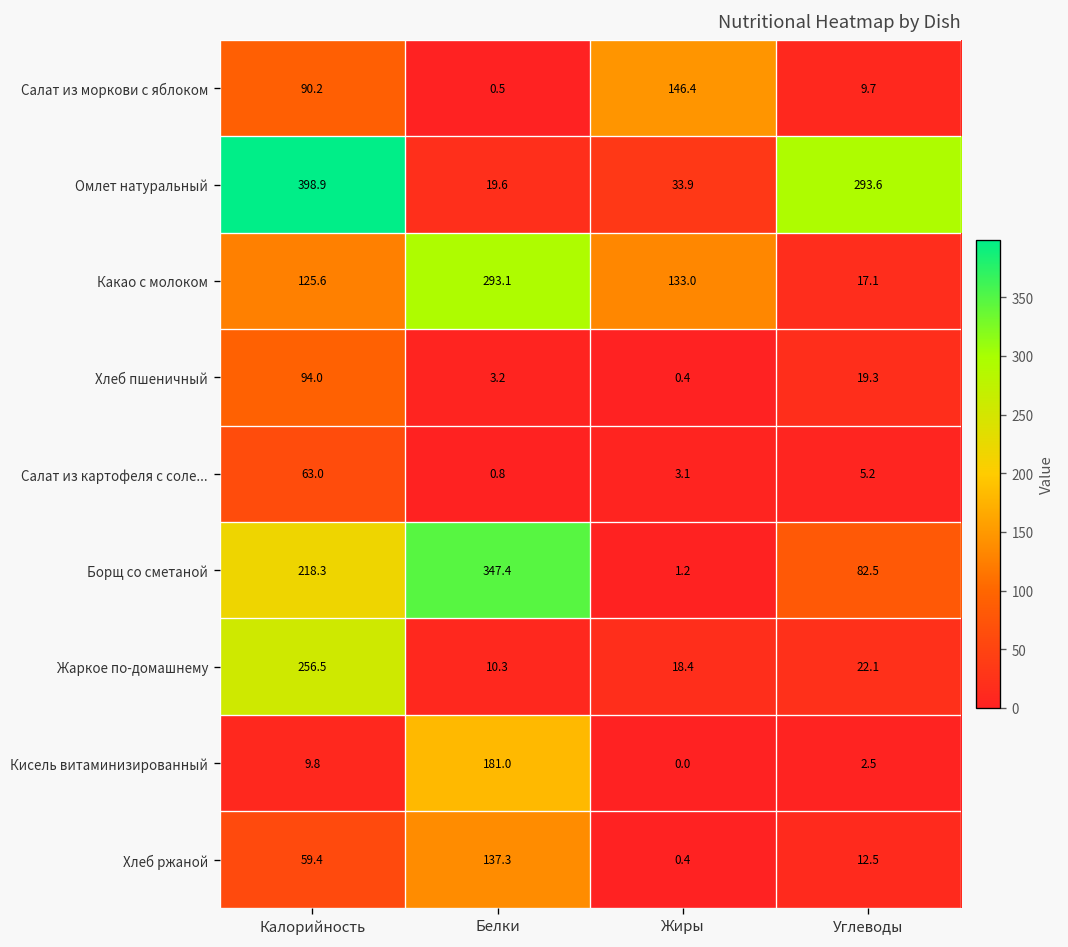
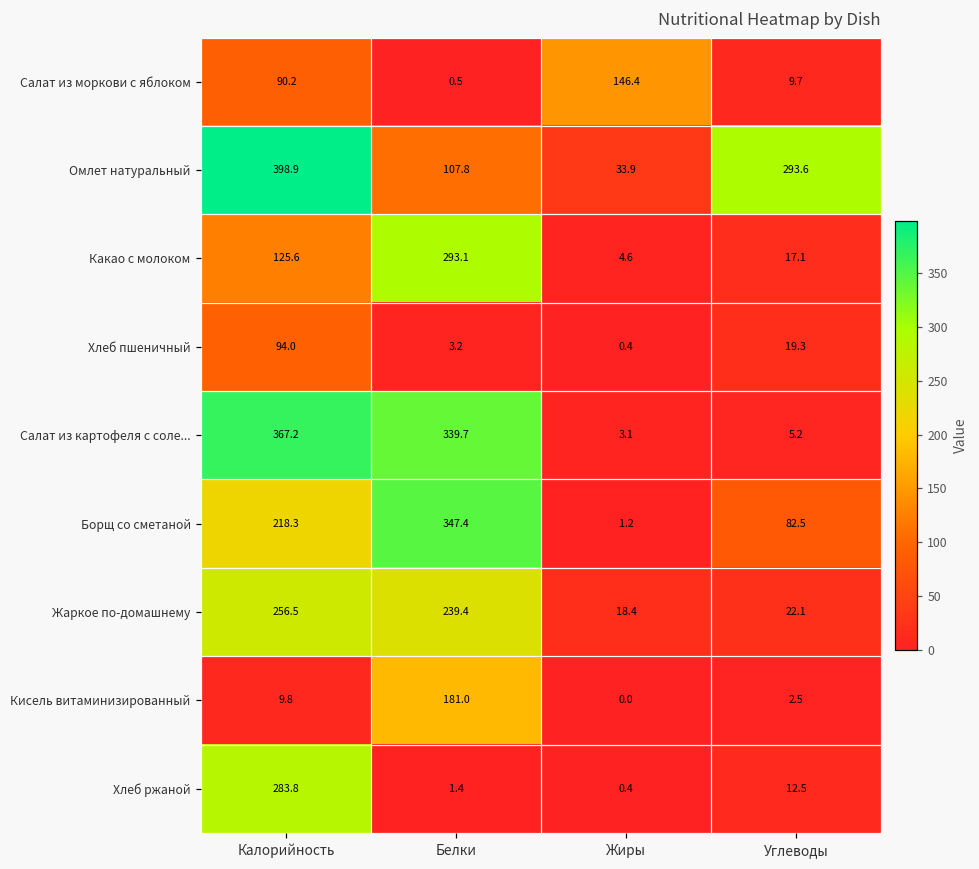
  {
    "Омлет натуральный": {
-     "Белки": 19.6
+     "Белки": 107.8
    },
    "Какао с молоком": {
-     "Жиры": 133.0
+     "Жиры": 4.6
    },
    "Салат из картофеля с соле...": {
-     "Калорийность": 63.0,
-     "Белки": 0.8
+     "Калорийность": 367.2,
+     "Белки": 339.7
    },
    "Жаркое по-домашнему": {
-     "Белки": 10.3
+     "Белки": 239.4
    },
    "Хлеб ржаной": {
-     "Калорийность": 59.4,
-     "Белки": 137.3
+     "Калорийность": 283.8,
+     "Белки": 1.4
    }
  }
